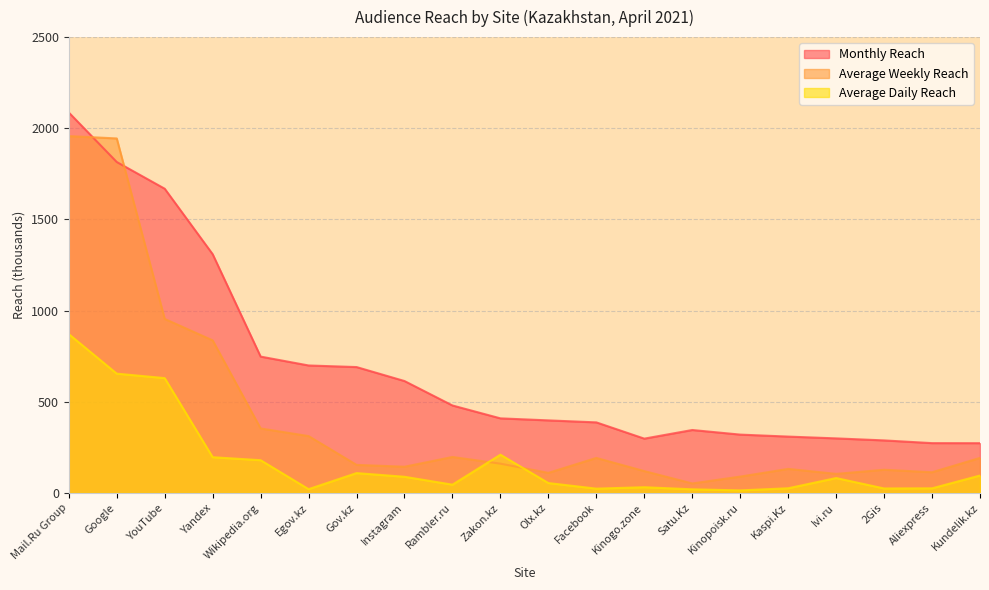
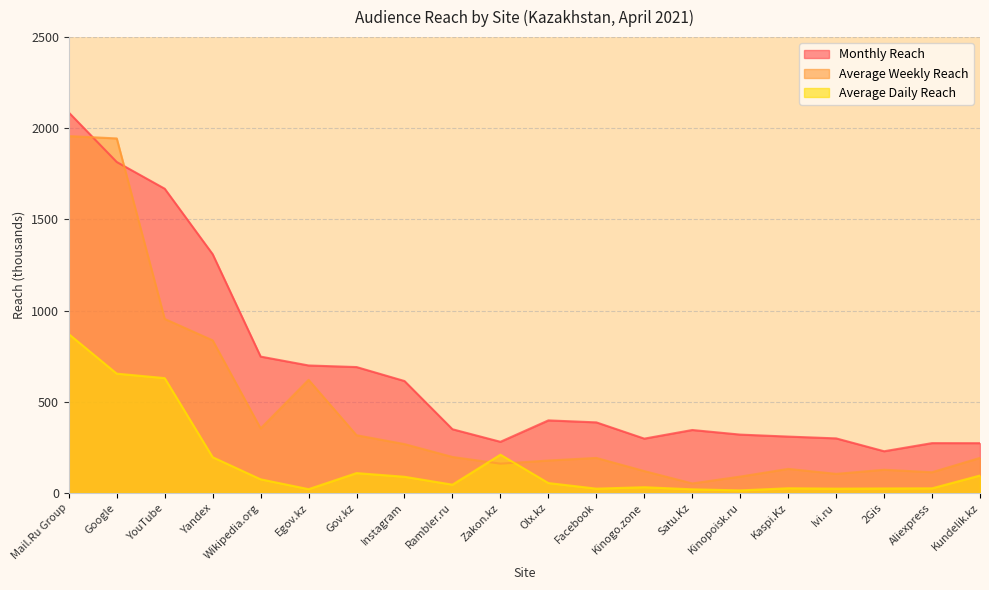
  {
    "Monthly Reach": {
      "Mail.Ru Group": 2090,
      "Google": 1820,
      "YouTube": 1670,
      "Yandex": 1310,
      "Wikipedia.org": 750,
      "Egov.kz": 700,
      "Gov.kz": 690,
      "Instagram": 610,
-     "Rambler.ru": 480,
-     "Zakon.kz": 410,
+     "Rambler.ru": 350,
+     "Zakon.kz": 280,
      "Olx.kz": 400,
      "Facebook": 390,
      "Kinogo.zone": 300,
      "Satu.Kz": 350,
      "Kinopoisk.ru": 320,
      "Kaspi.Kz": 310,
      "Ivi.ru": 300,
-     "2Gis": 290,
+     "2Gis": 230,
      "Aliexpress": 270,
      "Kundelik.kz": 270
    },
    "Average Weekly Reach": {
      "Mail.Ru Group": 1960,
      "Google": 1940,
      "YouTube": 950,
      "Yandex": 840,
      "Wikipedia.org": 350,
-     "Egov.kz": 310,
-     "Gov.kz": 150,
-     "Instagram": 140,
+     "Egov.kz": 620,
+     "Gov.kz": 320,
+     "Instagram": 270,
      "Rambler.ru": 200,
      "Zakon.kz": 160,
-     "Olx.kz": 110,
+     "Olx.kz": 180,
      "Facebook": 190,
      "Kinogo.zone": 120,
      "Satu.Kz": 50,
      "Kinopoisk.ru": 90,
      "Kaspi.Kz": 130,
      "Ivi.ru": 100,
      "2Gis": 130,
      "Aliexpress": 110,
      "Kundelik.kz": 190
    },
    "Average Daily Reach": {
      "Mail.Ru Group": 870,
      "Google": 650,
      "YouTube": 630,
      "Yandex": 200,
-     "Wikipedia.org": 180,
+     "Wikipedia.org": 70,
      "Egov.kz": 20,
      "Gov.kz": 110,
      "Instagram": 90,
      "Rambler.ru": 50,
      "Zakon.kz": 210,
      "Olx.kz": 50,
      "Facebook": 20,
      "Kinogo.zone": 30,
      "Satu.Kz": 20,
      "Kinopoisk.ru": 10,
      "Kaspi.Kz": 30,
-     "Ivi.ru": 80,
+     "Ivi.ru": 20,
      "2Gis": 20,
      "Aliexpress": 30,
      "Kundelik.kz": 100
    }
  }
